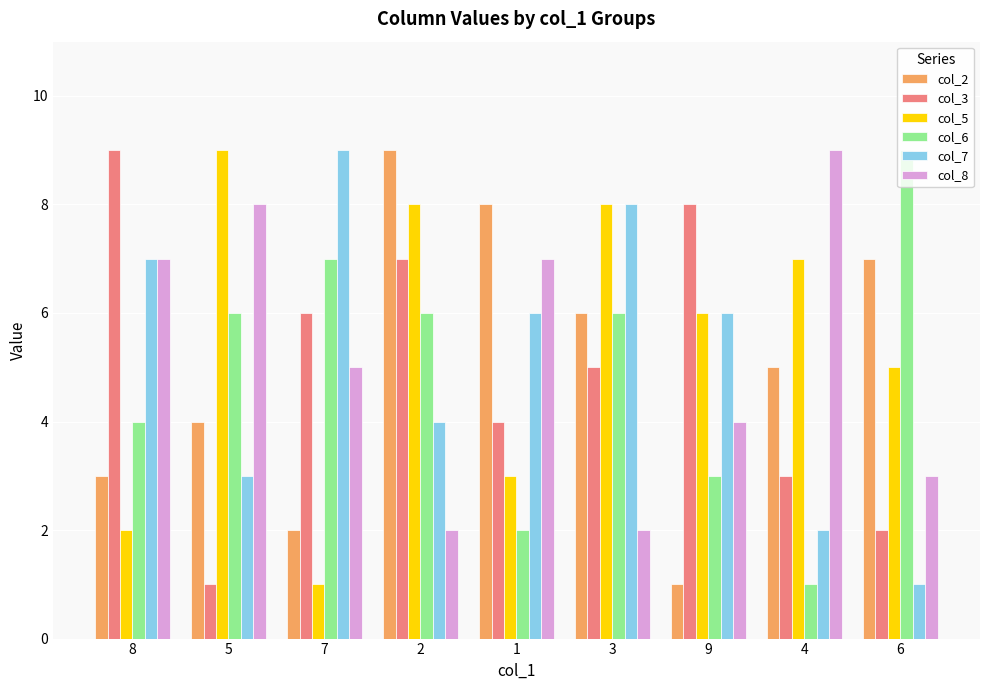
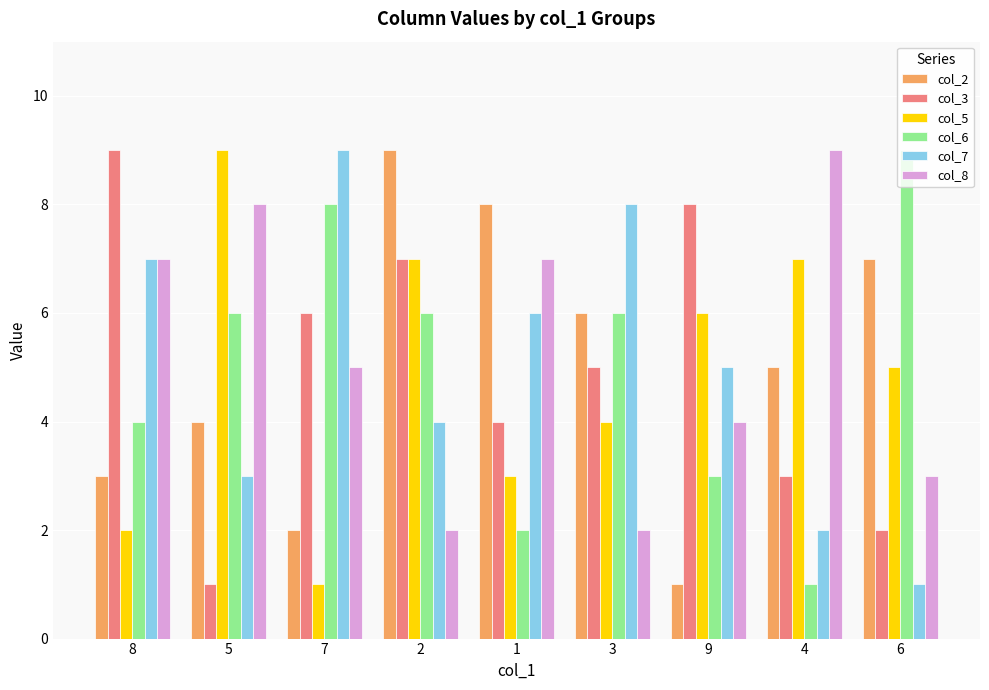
  {
    "col_5": {
      "8": 2,
      "5": 9,
      "7": 1,
-     "2": 8,
+     "2": 7,
      "1": 3,
-     "3": 8,
+     "3": 4,
      "9": 6,
      "4": 7,
      "6": 5
    },
    "col_6": {
      "8": 4,
      "5": 6,
-     "7": 7,
+     "7": 8,
      "2": 6,
      "1": 2,
      "3": 6,
      "9": 3,
      "4": 1
    },
    "col_7": {
      "8": 7,
      "5": 3,
      "7": 9,
      "2": 4,
      "1": 6,
      "3": 8,
-     "9": 6,
+     "9": 5,
      "4": 2,
      "6": 1
    },
    "col_8": {
      "8": 7,
      "5": 8,
      "7": 5,
      "2": 2,
      "1": 7,
      "3": 2,
      "9": 4,
      "4": 9,
      "6": 3
    }
  }
